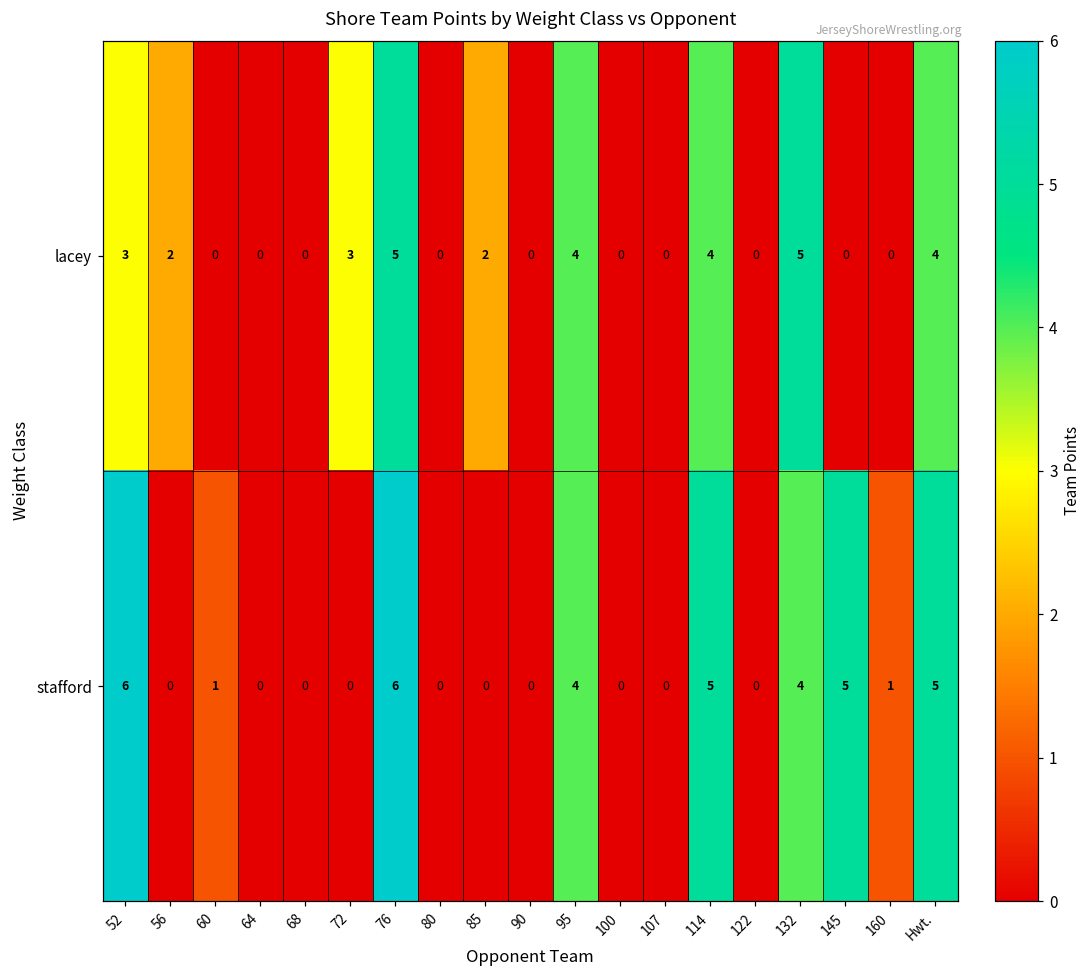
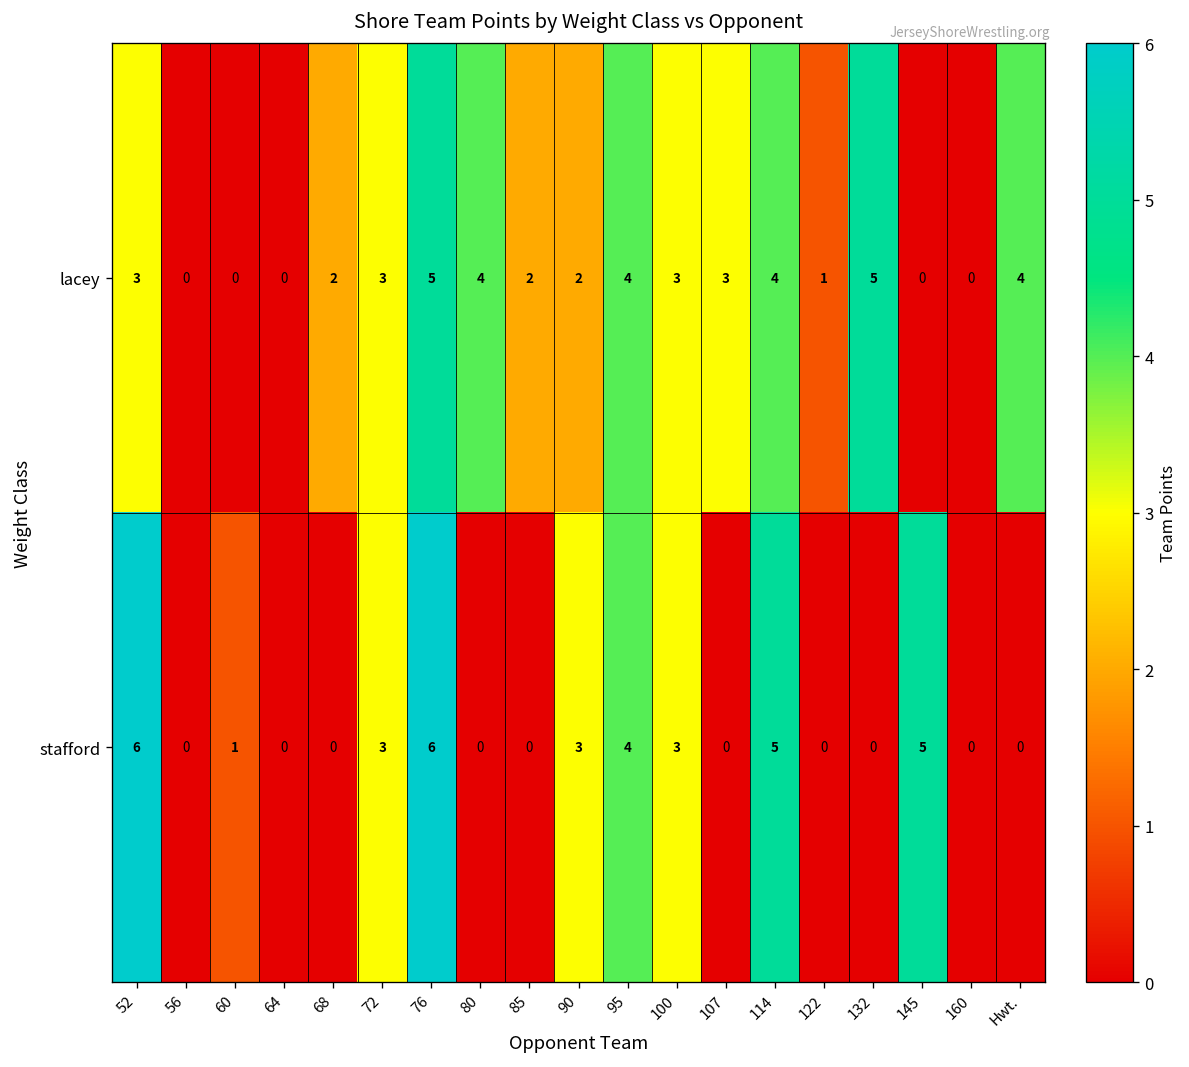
  {
    "lacey": {
      "52": 3,
-     "56": 2,
+     "56": 0,
      "60": 0,
      "64": 0,
-     "68": 0,
+     "68": 2,
      "72": 3,
      "76": 5,
-     "80": 0,
+     "80": 4,
      "85": 2,
-     "90": 0,
+     "90": 2,
      "95": 4,
-     "100": 0,
-     "107": 0,
+     "100": 3,
+     "107": 3,
      "114": 4,
-     "122": 0,
+     "122": 1,
      "132": 5,
      "145": 0,
      "160": 0,
      "Hwt.": 4
    },
    "stafford": {
      "52": 6,
      "56": 0,
      "60": 1,
      "64": 0,
      "68": 0,
-     "72": 0,
+     "72": 3,
      "76": 6,
      "80": 0,
      "85": 0,
-     "90": 0,
+     "90": 3,
      "95": 4,
-     "100": 0,
+     "100": 3,
      "107": 0,
      "114": 5,
      "122": 0,
-     "132": 4,
+     "132": 0,
      "145": 5,
-     "160": 1,
-     "Hwt.": 5
+     "160": 0,
+     "Hwt.": 0
    }
  }
